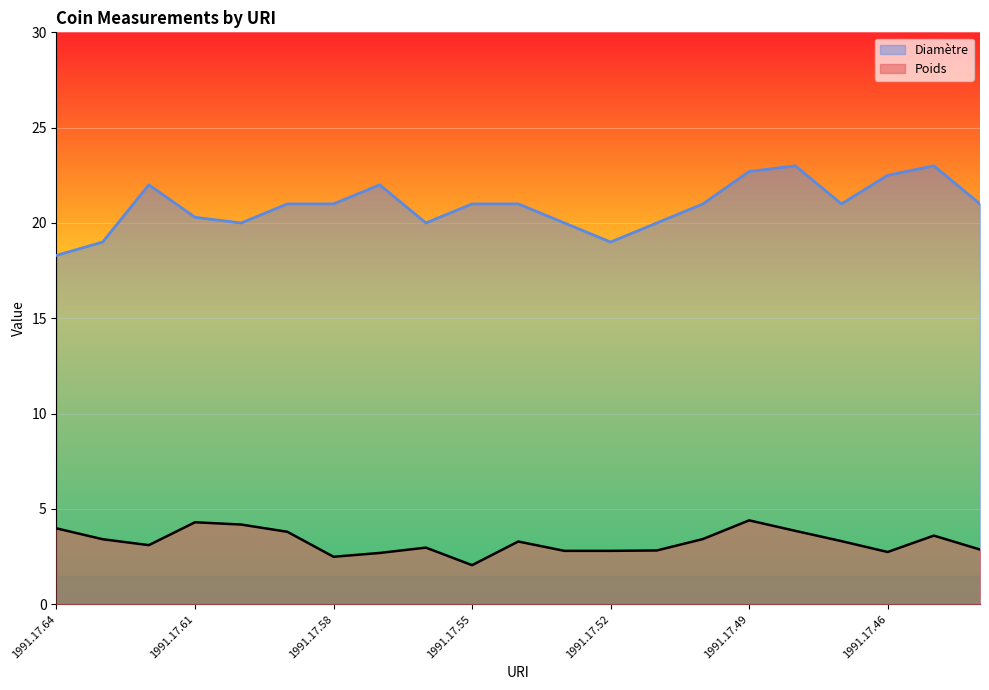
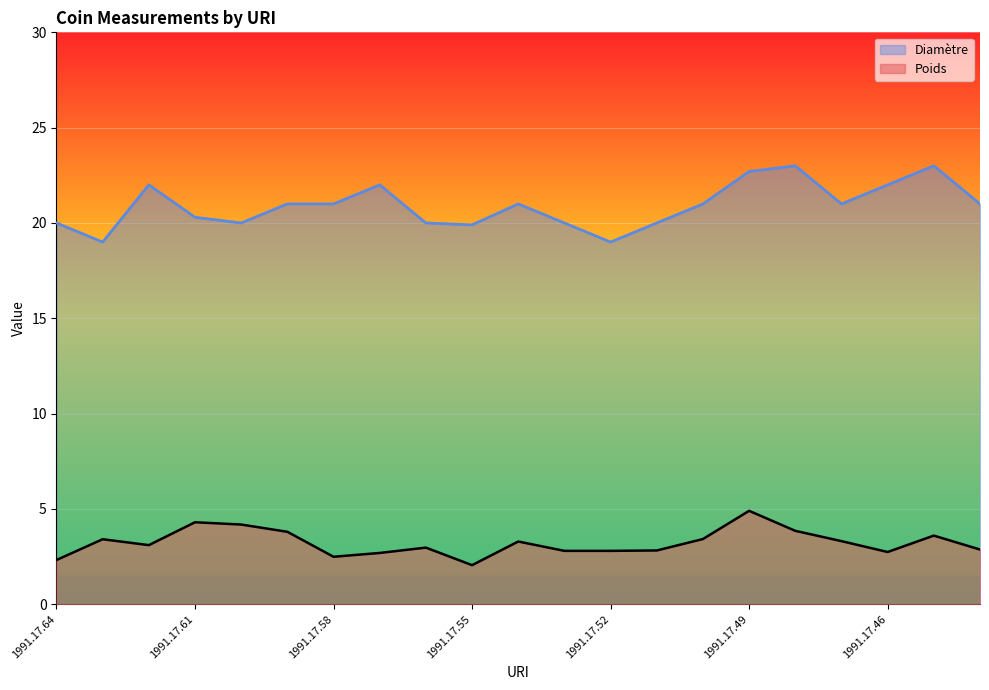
  {
    "Diamètre": {
-     "1991.17.64": 18.3,
+     "1991.17.64": 20.0,
      "1991.17.61": 20.3,
      "1991.17.58": 21.0,
-     "1991.17.55": 21.0,
+     "1991.17.55": 19.9,
      "1991.17.52": 19.0,
      "1991.17.49": 22.7,
-     "1991.17.46": 22.5
+     "1991.17.46": 22.0
    },
    "Poids": {
-     "1991.17.64": 4.0,
+     "1991.17.64": 2.3,
      "1991.17.61": 4.3,
      "1991.17.58": 2.5,
      "1991.17.55": 2.1,
      "1991.17.52": 2.8,
-     "1991.17.49": 4.4,
+     "1991.17.49": 4.9,
      "1991.17.46": 2.7
    }
  }
